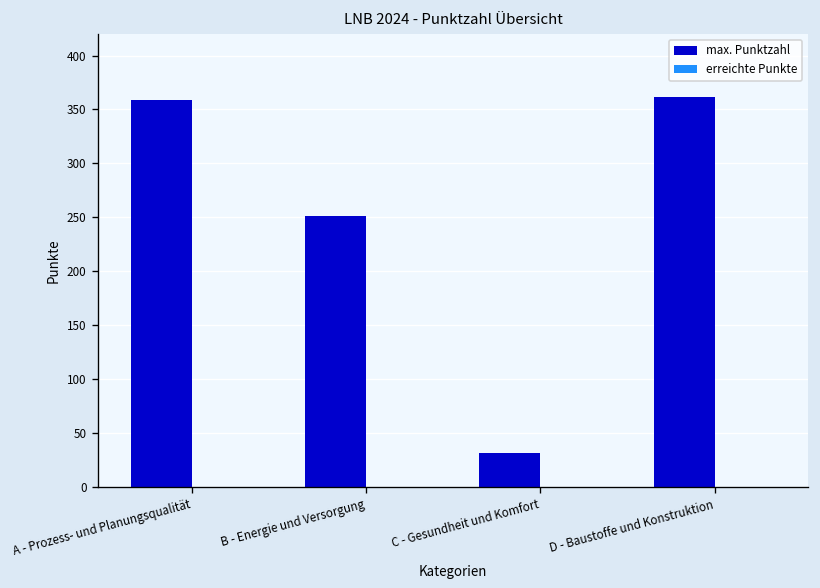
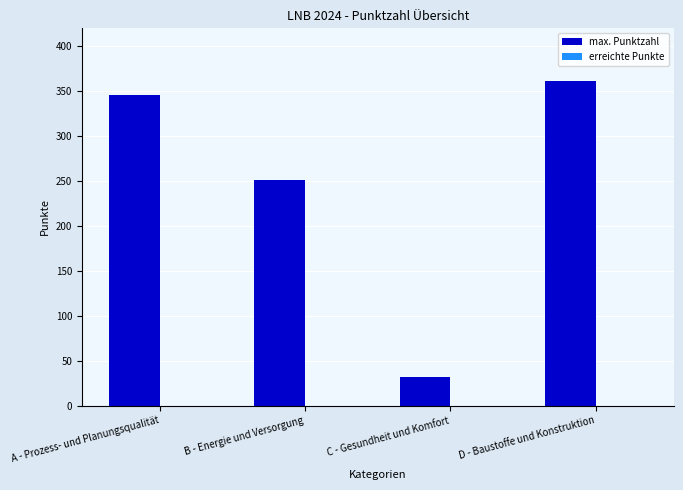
  {
    "max. Punktzahl": {
-     "A - Prozess- und Planungsqualität": 360,
+     "A - Prozess- und Planungsqualität": 350,
      "B - Energie und Versorgung": 250,
      "C - Gesundheit und Komfort": 30,
      "D - Baustoffe und Konstruktion": 360
    },
    "erreichte Punkte": {
      "A - Prozess- und Planungsqualität": 0,
      "B - Energie und Versorgung": 0,
      "C - Gesundheit und Komfort": 0,
      "D - Baustoffe und Konstruktion": 0
    }
  }
